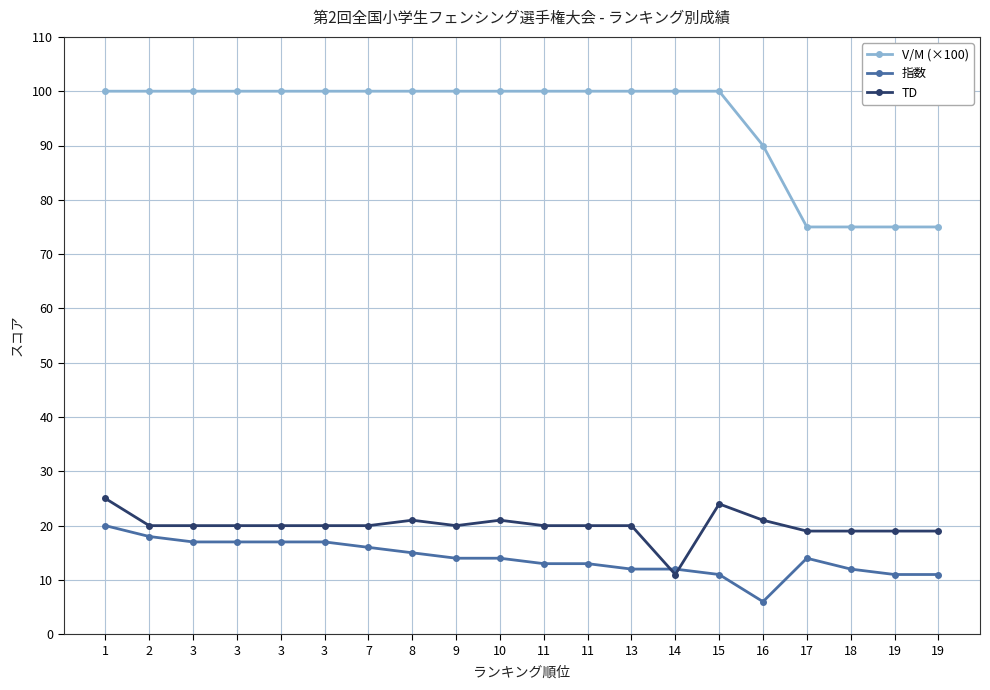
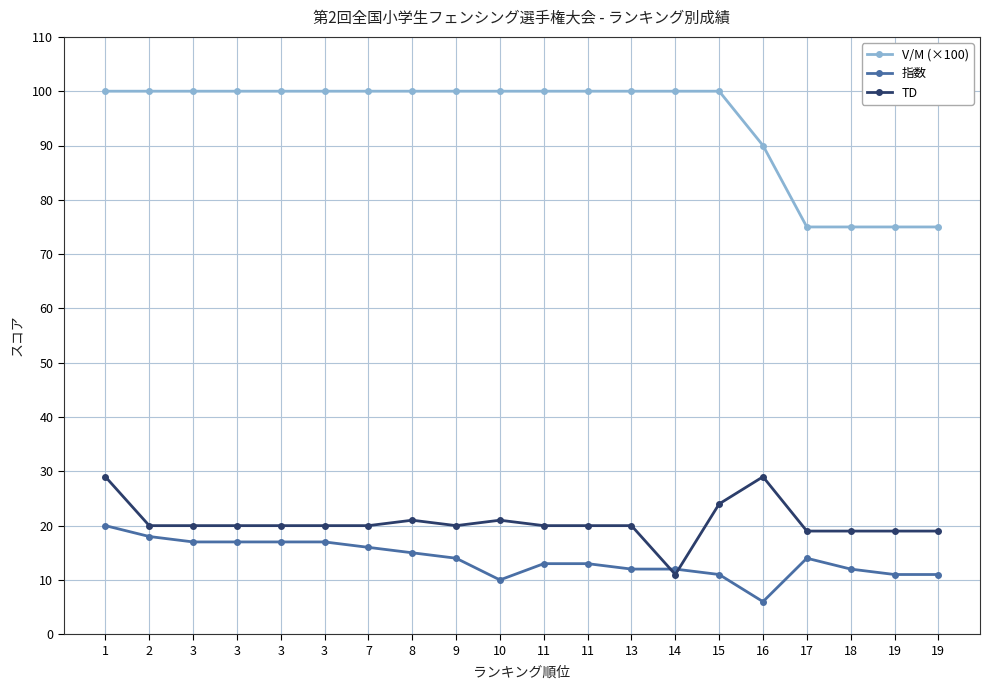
  {
    "V/M (×100)": {
      "1": 100,
      "2": 100,
      "7": 100,
      "8": 100,
      "9": 100,
      "10": 100,
      "13": 100,
      "14": 100,
      "15": 100,
      "16": 90,
      "17": 75,
      "18": 75
    },
    "指数": {
      "1": 20,
      "2": 18,
      "7": 16,
      "8": 15,
      "9": 14,
-     "10": 14,
+     "10": 10,
      "13": 12,
      "14": 12,
      "15": 11,
      "16": 6,
      "17": 14,
      "18": 12
    },
    "TD": {
-     "1": 25,
+     "1": 29,
      "2": 20,
      "7": 20,
      "8": 21,
      "9": 20,
      "10": 21,
      "13": 20,
      "14": 11,
      "15": 24,
-     "16": 21,
+     "16": 29,
      "17": 19,
      "18": 19
    }
  }
